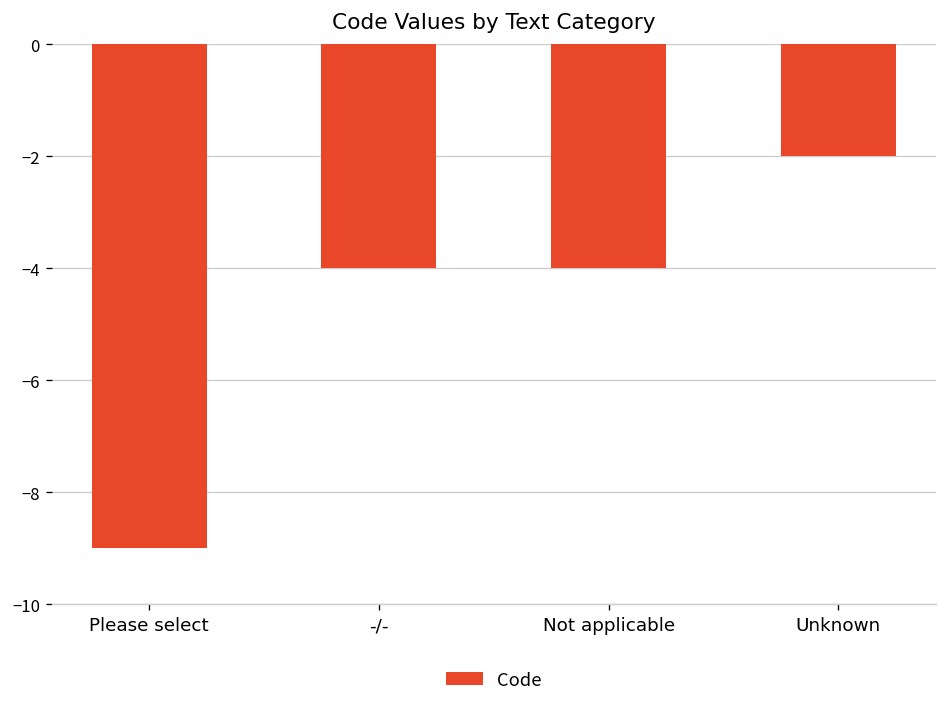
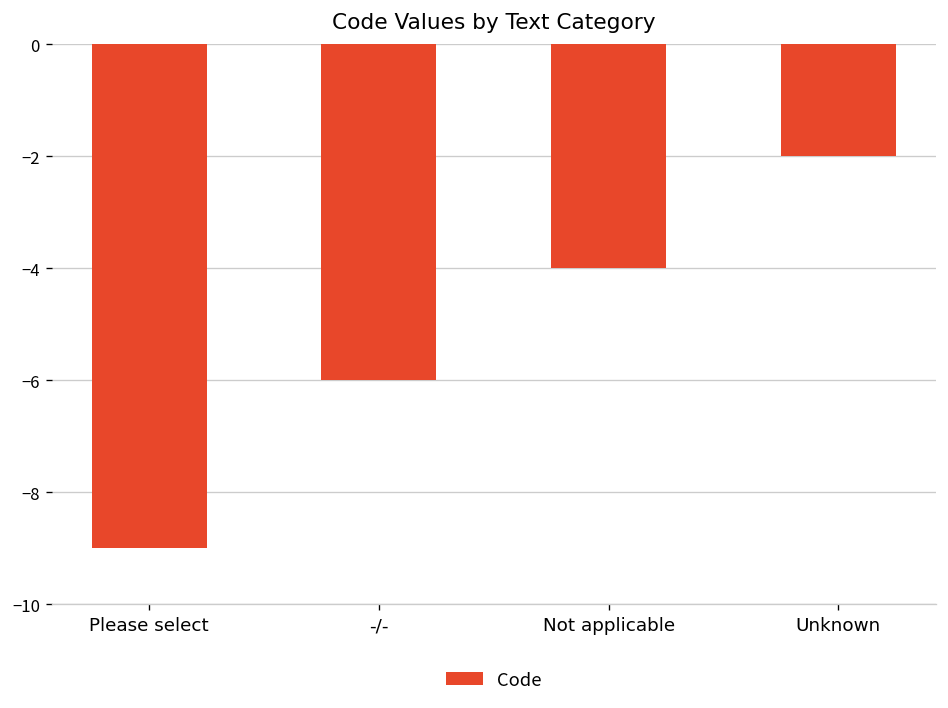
  {
    "Please select": -9,
-   "-/-": -4,
+   "-/-": -6,
    "Not applicable": -4,
    "Unknown": -2
  }
